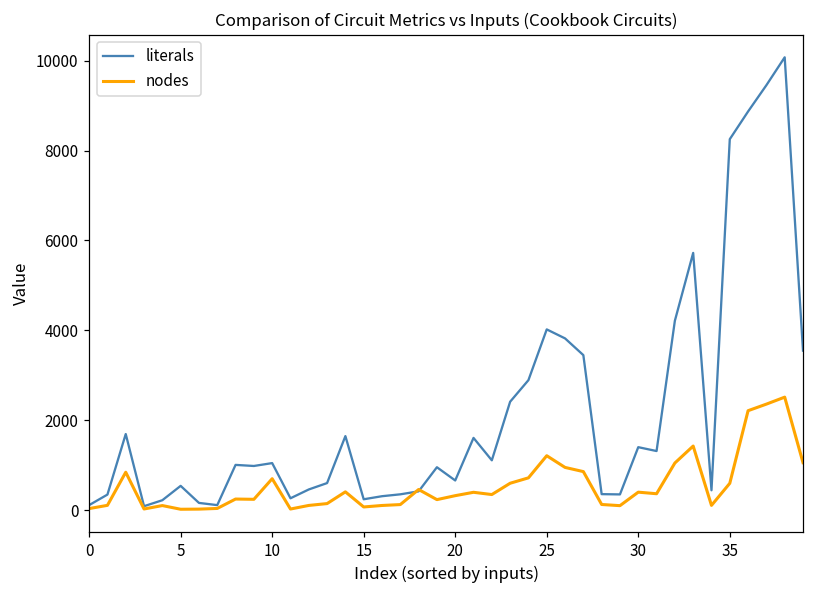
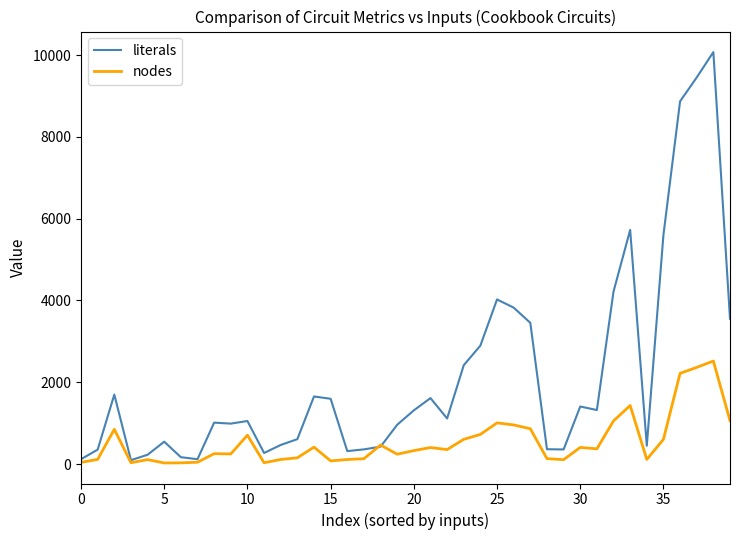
  {
    "literals": {
      "0": 100,
      "5": 500,
      "10": 1100,
-     "15": 200,
-     "20": 700,
+     "15": 1600,
+     "20": 1300,
      "25": 4000,
      "30": 1400,
-     "35": 8300
+     "35": 5600
    },
    "nodes": {
      "0": 0,
      "5": 0,
      "10": 700,
      "15": 100,
      "20": 300,
-     "25": 1200,
+     "25": 1000,
      "30": 400,
      "35": 600
    }
  }
